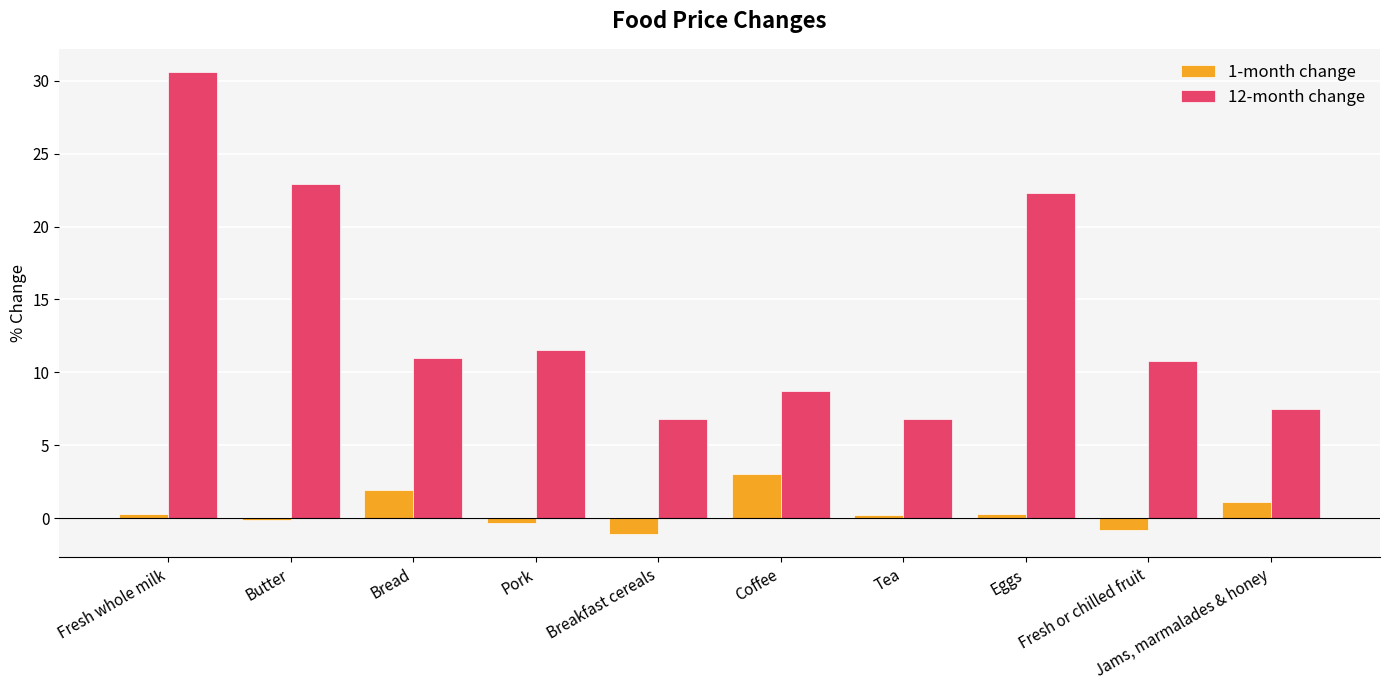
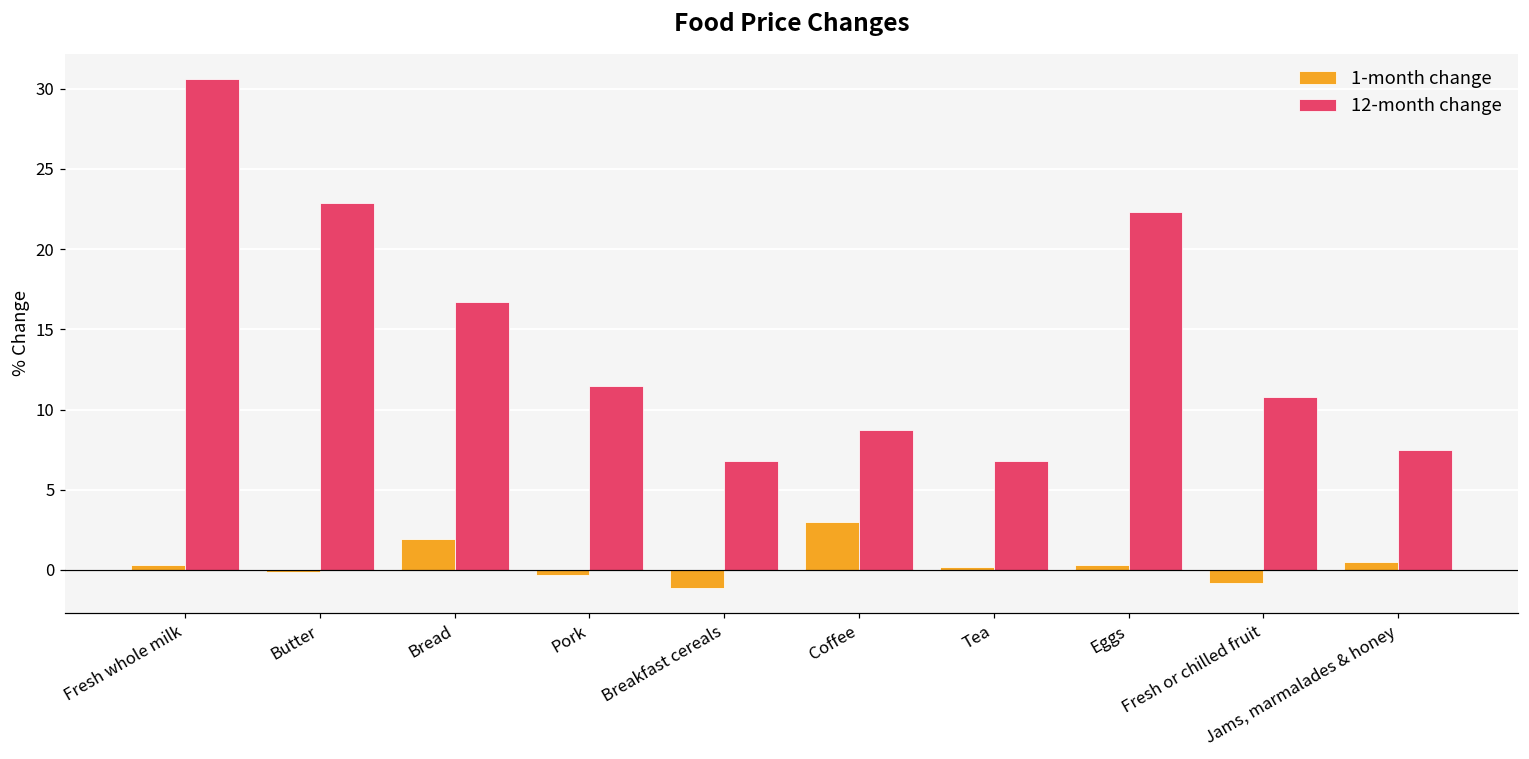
  {
    "1-month change": {
      "Fresh whole milk": 0.3,
      "Bread": 1.9,
      "Pork": -0.3,
      "Breakfast cereals": -1.1,
      "Coffee": 3.0,
      "Tea": 0.2,
      "Eggs": 0.3,
      "Fresh or chilled fruit": -0.8,
-     "Jams, marmalades & honey": 1.1
+     "Jams, marmalades & honey": 0.5
    },
    "12-month change": {
      "Fresh whole milk": 30.6,
      "Butter": 22.9,
-     "Bread": 11.0,
+     "Bread": 16.7,
      "Pork": 11.5,
      "Breakfast cereals": 6.8,
      "Coffee": 8.7,
      "Tea": 6.8,
      "Eggs": 22.3,
      "Fresh or chilled fruit": 10.8,
      "Jams, marmalades & honey": 7.5
    }
  }
